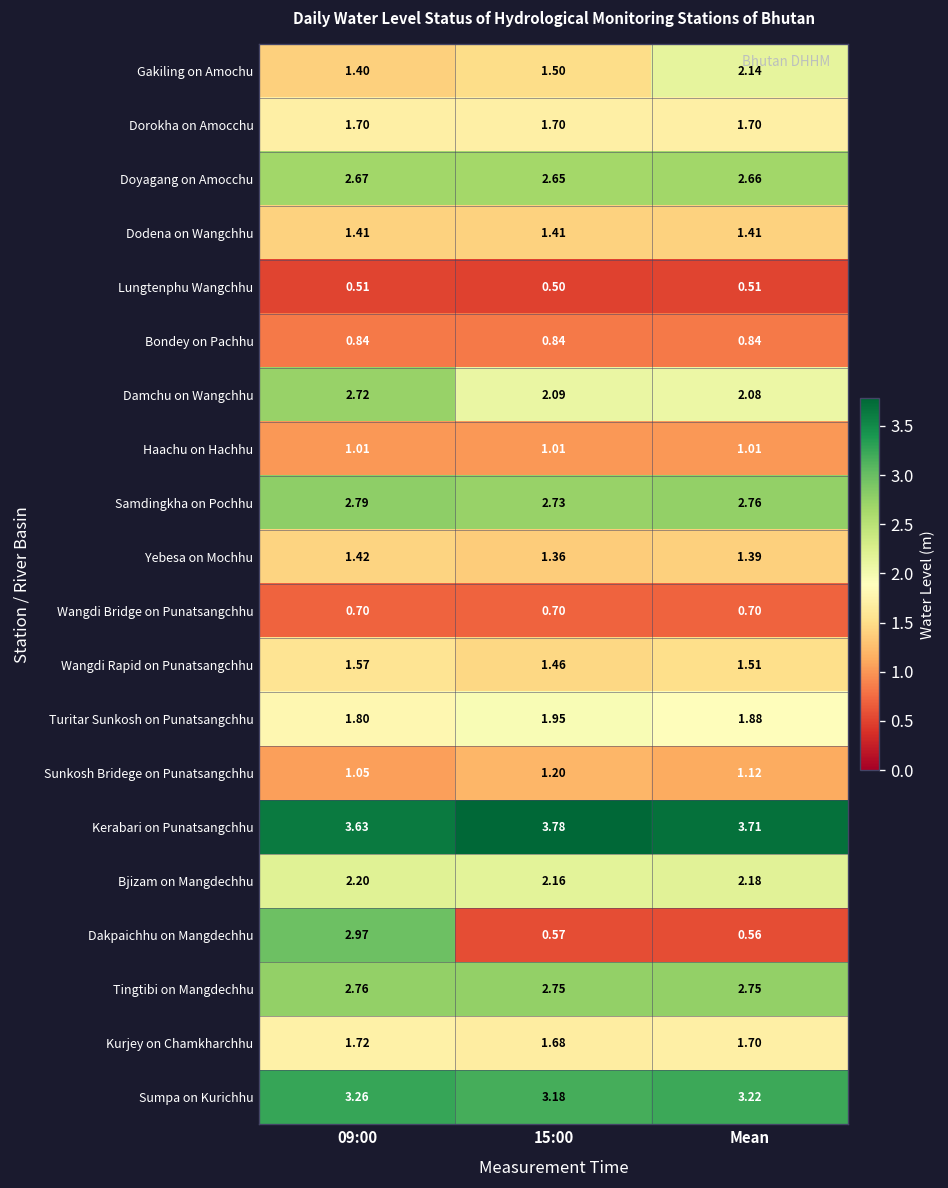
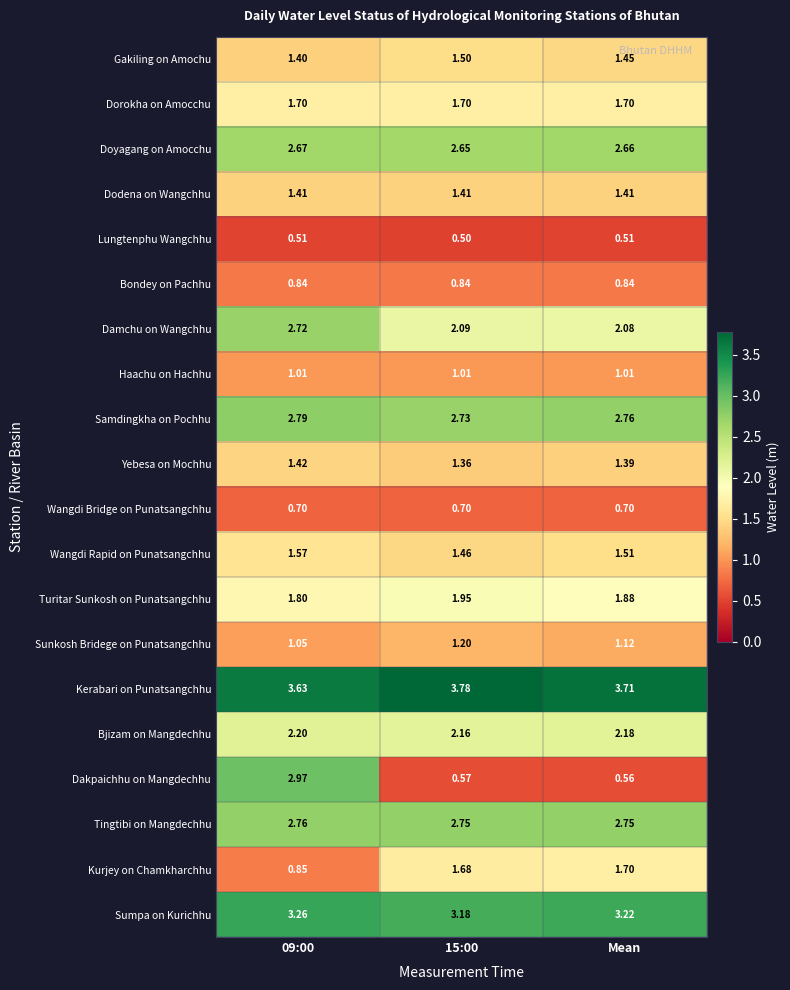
  {
    "Gakiling on Amochu": {
      "09:00": 1.40,
      "15:00": 1.50,
-     "Mean": 2.14
+     "Mean": 1.45
    },
    "Dorokha on Amocchu": {
      "09:00": 1.70,
      "15:00": 1.70,
      "Mean": 1.70
    },
    "Doyagang on Amocchu": {
      "09:00": 2.67,
      "15:00": 2.65,
      "Mean": 2.66
    },
    "Dodena on Wangchhu": {
      "09:00": 1.41,
      "15:00": 1.41,
      "Mean": 1.41
    },
    "Lungtenphu Wangchhu": {
      "09:00": 0.51,
      "15:00": 0.50,
      "Mean": 0.51
    },
    "Bondey on Pachhu": {
      "09:00": 0.84,
      "15:00": 0.84,
      "Mean": 0.84
    },
    "Damchu on Wangchhu": {
      "09:00": 2.72,
      "15:00": 2.09,
      "Mean": 2.08
    },
    "Haachu on Hachhu": {
      "09:00": 1.01,
      "15:00": 1.01,
      "Mean": 1.01
    },
    "Samdingkha on Pochhu": {
      "09:00": 2.79,
      "15:00": 2.73,
      "Mean": 2.76
    },
    "Yebesa on Mochhu": {
      "09:00": 1.42,
      "15:00": 1.36,
      "Mean": 1.39
    },
    "Wangdi Bridge on Punatsangchhu": {
      "09:00": 0.70,
      "15:00": 0.70,
      "Mean": 0.70
    },
    "Wangdi Rapid on Punatsangchhu": {
      "09:00": 1.57,
      "15:00": 1.46,
      "Mean": 1.51
    },
    "Turitar Sunkosh on Punatsangchhu": {
      "09:00": 1.80,
      "15:00": 1.95,
      "Mean": 1.88
    },
    "Sunkosh Bridege on Punatsangchhu": {
      "09:00": 1.05,
      "15:00": 1.20,
      "Mean": 1.12
    },
    "Kerabari on Punatsangchhu": {
      "09:00": 3.63,
      "15:00": 3.78,
      "Mean": 3.71
    },
    "Bjizam on Mangdechhu": {
      "09:00": 2.20,
      "15:00": 2.16,
      "Mean": 2.18
    },
    "Dakpaichhu on Mangdechhu": {
      "09:00": 2.97,
      "15:00": 0.57,
      "Mean": 0.56
    },
    "Tingtibi on Mangdechhu": {
      "09:00": 2.76,
      "15:00": 2.75,
      "Mean": 2.75
    },
    "Kurjey on Chamkharchhu": {
-     "09:00": 1.72,
+     "09:00": 0.85,
      "15:00": 1.68,
      "Mean": 1.70
    },
    "Sumpa on Kurichhu": {
      "09:00": 3.26,
      "15:00": 3.18,
      "Mean": 3.22
    }
  }
